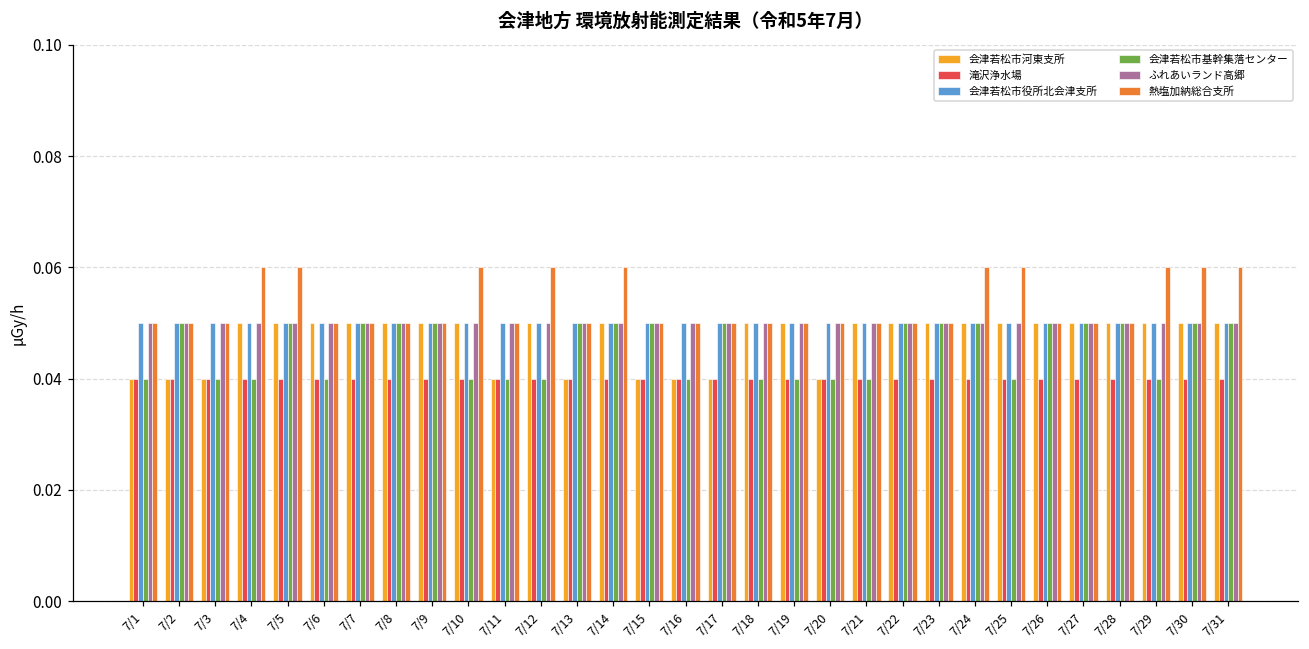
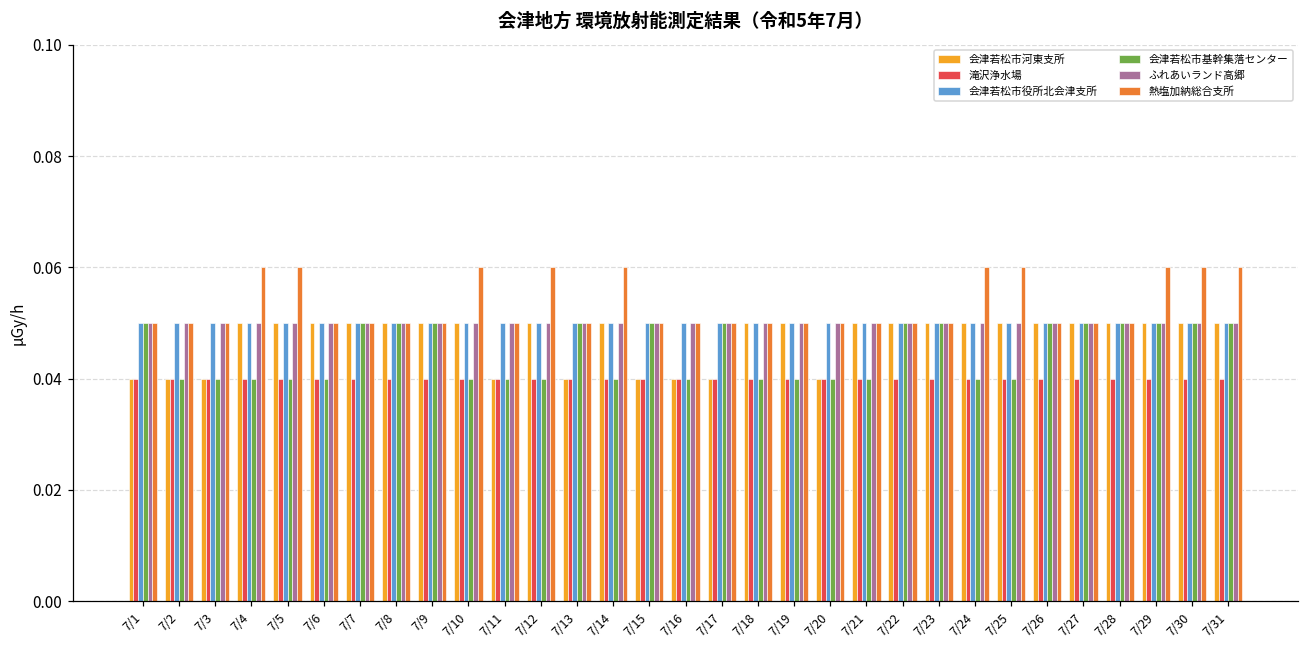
  {
    "滝沢浄水場": {
      "7/1": 0.04,
      "7/2": 0.04,
      "7/3": 0.04,
      "7/4": 0.04,
      "7/5": 0.04,
      "7/6": 0.04,
      "7/7": 0.04,
      "7/8": 0.04,
      "7/9": 0.04,
      "7/10": 0.04,
      "7/11": 0.04,
      "7/12": 0.04,
      "7/13": 0.04,
      "7/14": 0.04,
      "7/15": 0.04,
      "7/16": 0.04,
      "7/17": 0.04,
      "7/18": 0.04,
      "7/19": 0.04,
      "7/20": 0.04,
      "7/21": 0.04,
      "7/22": 0.04,
      "7/23": 0.04,
      "7/24": 0.04,
      "7/25": 0.04,
      "7/26": 0.04,
      "7/27": 0.04,
      "7/28": 0.04,
      "7/29": 0.04,
      "7/30": 0.04,
      "7/31": 0.04
    },
    "会津若松市役所北会津支所": {
      "7/1": 0.05,
      "7/2": 0.05,
      "7/3": 0.05,
      "7/4": 0.05,
      "7/5": 0.05,
      "7/6": 0.05,
      "7/7": 0.05,
      "7/8": 0.05,
      "7/9": 0.05,
      "7/10": 0.05,
      "7/11": 0.05,
      "7/12": 0.05,
      "7/13": 0.05,
      "7/14": 0.05,
      "7/15": 0.05,
      "7/16": 0.05,
      "7/17": 0.05,
      "7/18": 0.05,
      "7/19": 0.05,
      "7/20": 0.05,
      "7/21": 0.05,
      "7/22": 0.05,
      "7/23": 0.05,
      "7/24": 0.05,
      "7/25": 0.05,
      "7/26": 0.05,
      "7/27": 0.05,
      "7/28": 0.05,
      "7/29": 0.05,
      "7/30": 0.05,
      "7/31": 0.05
    },
    "会津若松市基幹集落センター": {
-     "7/1": 0.04,
-     "7/2": 0.05,
+     "7/1": 0.05,
+     "7/2": 0.04,
      "7/3": 0.04,
      "7/4": 0.04,
-     "7/5": 0.05,
+     "7/5": 0.04,
      "7/6": 0.04,
      "7/7": 0.05,
      "7/8": 0.05,
      "7/9": 0.05,
      "7/10": 0.04,
      "7/11": 0.04,
      "7/12": 0.04,
      "7/13": 0.05,
-     "7/14": 0.05,
+     "7/14": 0.04,
      "7/15": 0.05,
      "7/16": 0.04,
      "7/17": 0.05,
      "7/18": 0.04,
      "7/19": 0.04,
      "7/20": 0.04,
      "7/21": 0.04,
      "7/22": 0.05,
      "7/23": 0.05,
-     "7/24": 0.05,
+     "7/24": 0.04,
      "7/25": 0.04,
      "7/26": 0.05,
      "7/27": 0.05,
      "7/28": 0.05,
-     "7/29": 0.04,
+     "7/29": 0.05,
      "7/30": 0.05,
      "7/31": 0.05
    },
    "ふれあいランド高郷": {
      "7/1": 0.05,
      "7/2": 0.05,
      "7/3": 0.05,
      "7/4": 0.05,
      "7/5": 0.05,
      "7/6": 0.05,
      "7/7": 0.05,
      "7/8": 0.05,
      "7/9": 0.05,
      "7/10": 0.05,
      "7/11": 0.05,
      "7/12": 0.05,
      "7/13": 0.05,
      "7/14": 0.05,
      "7/15": 0.05,
      "7/16": 0.05,
      "7/17": 0.05,
      "7/18": 0.05,
      "7/19": 0.05,
      "7/20": 0.05,
      "7/21": 0.05,
      "7/22": 0.05,
      "7/23": 0.05,
      "7/24": 0.05,
      "7/25": 0.05,
      "7/26": 0.05,
      "7/27": 0.05,
      "7/28": 0.05,
      "7/29": 0.05,
      "7/30": 0.05,
      "7/31": 0.05
    }
  }
